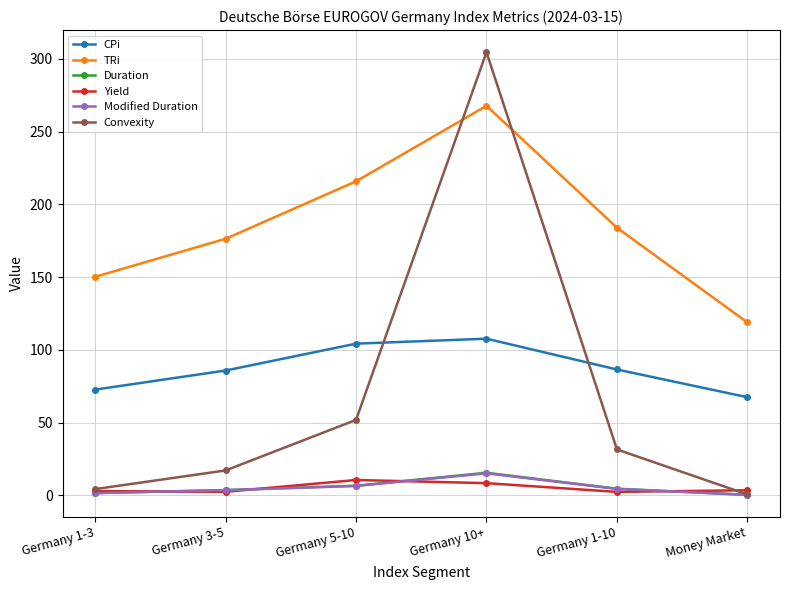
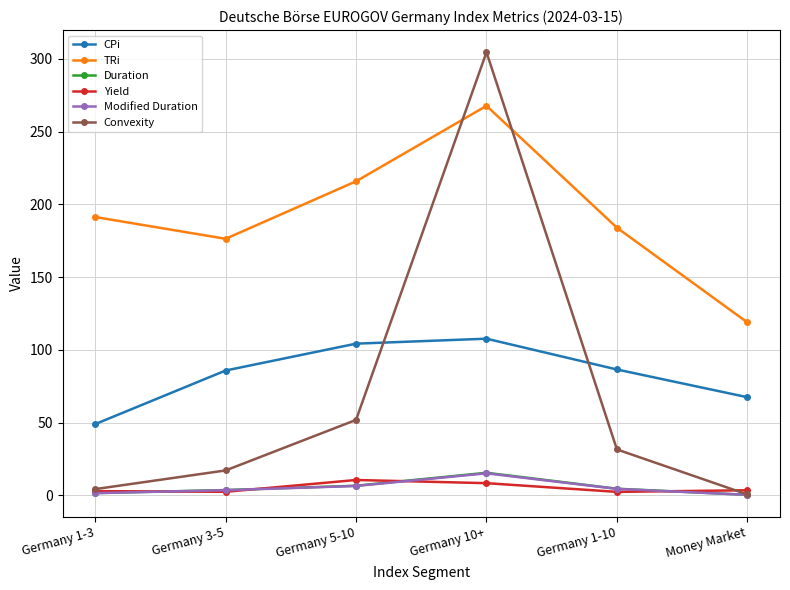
  {
    "CPi": {
-     "Germany 1-3": 73,
+     "Germany 1-3": 49,
      "Germany 3-5": 86,
      "Germany 5-10": 104,
      "Germany 10+": 108,
      "Germany 1-10": 87,
      "Money Market": 68
    },
    "TRi": {
-     "Germany 1-3": 150,
+     "Germany 1-3": 191,
      "Germany 3-5": 176,
      "Germany 5-10": 216,
      "Germany 10+": 268,
      "Germany 1-10": 184,
      "Money Market": 119
    },
    "Modified Duration": {
      "Germany 5-10": 7,
      "Germany 1-10": 5
    },
    "Yield": {
      "Germany 5-10": 11,
      "Germany 10+": 8,
      "Germany 1-10": 2,
      "Money Market": 4
    },
    "Convexity": {
      "Germany 3-5": 17,
      "Germany 5-10": 52,
      "Germany 10+": 305,
      "Germany 1-10": 32
    }
  }
